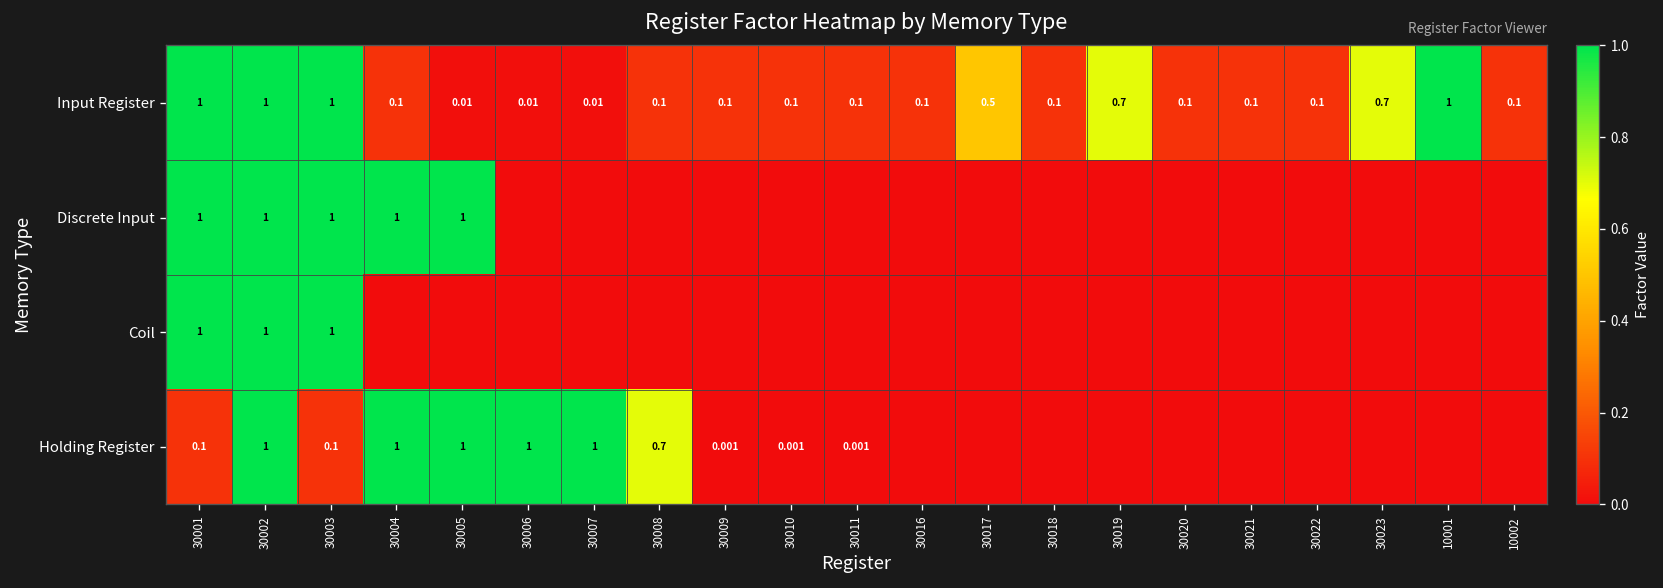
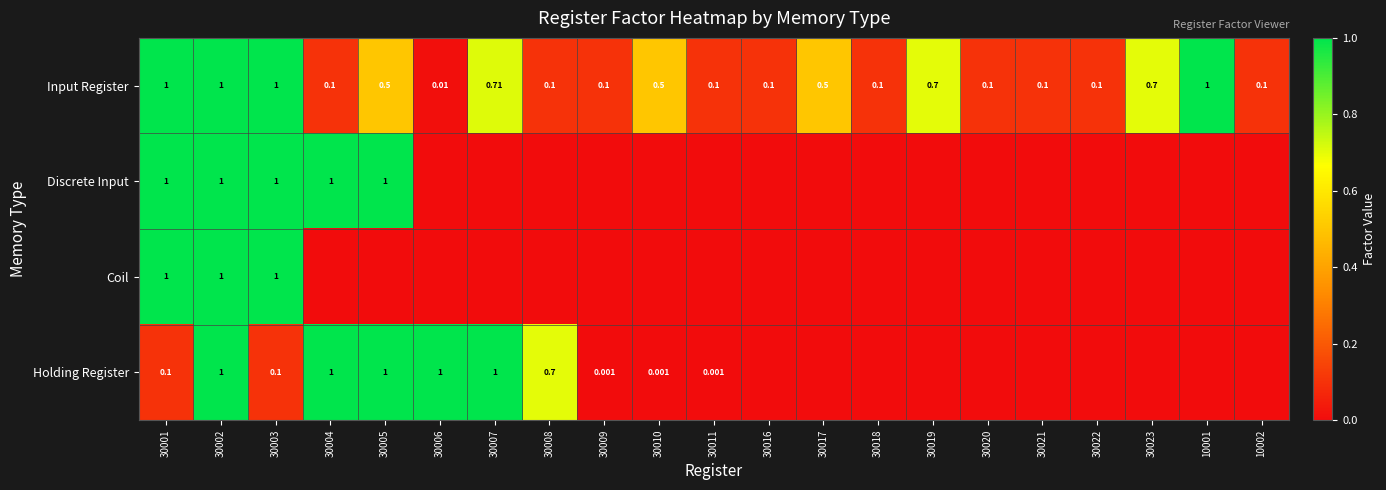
  {
    "Input Register": {
      "30001": 1,
      "30002": 1,
      "30003": 1,
      "30004": 0.1,
-     "30005": 0.01,
+     "30005": 0.5,
      "30006": 0.01,
-     "30007": 0.01,
+     "30007": 0.71,
      "30008": 0.1,
      "30009": 0.1,
-     "30010": 0.1,
+     "30010": 0.5,
      "30011": 0.1,
      "30016": 0.1,
      "30017": 0.5,
      "30018": 0.1,
      "30019": 0.7,
      "30020": 0.1,
      "30021": 0.1,
      "30022": 0.1,
      "30023": 0.7,
      "10001": 1,
      "10002": 0.1
    },
    "Discrete Input": {
      "30001": 1,
      "30002": 1,
      "30003": 1,
      "30004": 1,
      "30005": 1
    },
    "Coil": {
      "30001": 1,
      "30002": 1,
      "30003": 1
    },
    "Holding Register": {
      "30001": 0.1,
      "30002": 1,
      "30003": 0.1,
      "30004": 1,
      "30005": 1,
      "30006": 1,
      "30007": 1,
      "30008": 0.7,
      "30009": 0.001,
      "30010": 0.001,
      "30011": 0.001
    }
  }
